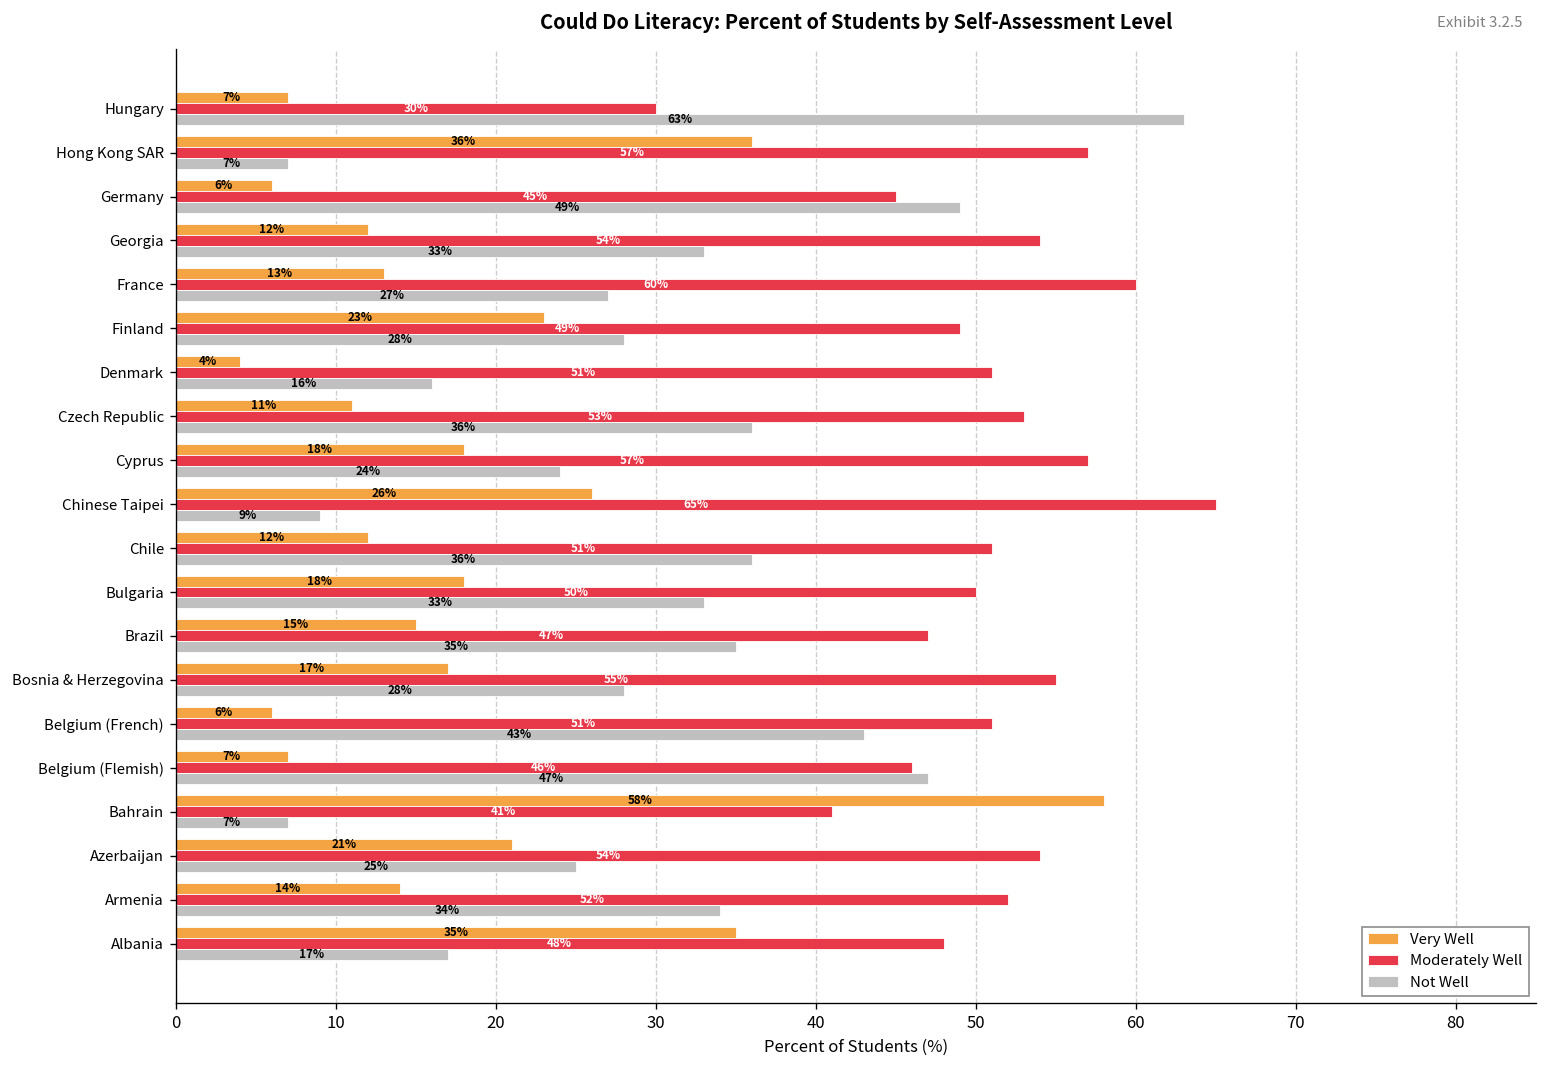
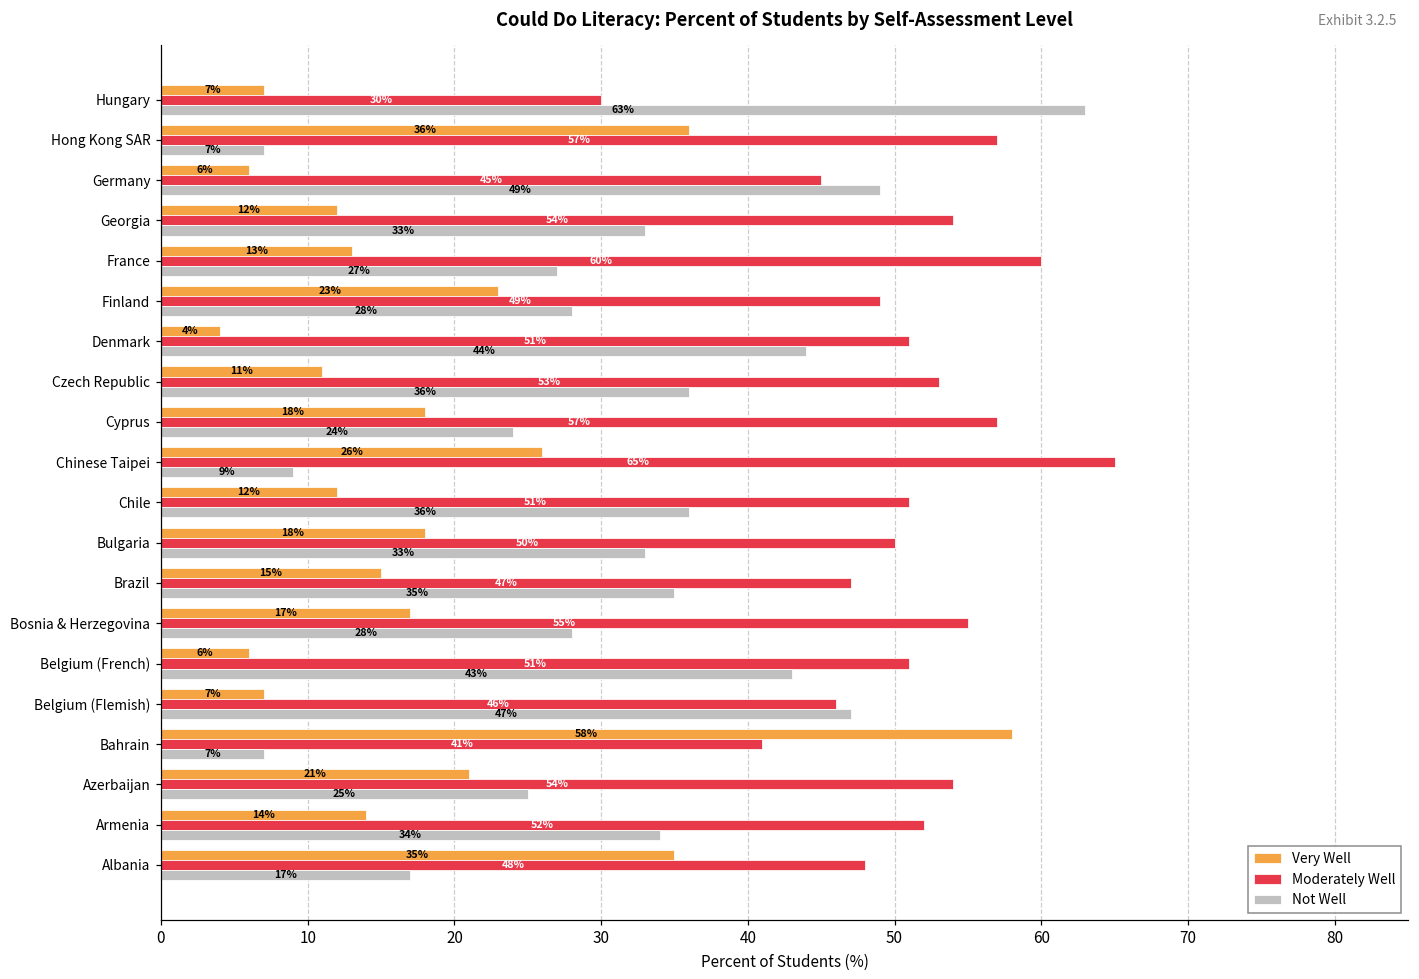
  {
    "Very Well": {
      "Hungary": "7%",
      "Hong Kong SAR": "36%",
      "Germany": "6%",
      "Georgia": "12%",
      "France": "13%",
      "Finland": "23%",
      "Denmark": "4%",
      "Czech Republic": "11%",
      "Cyprus": "18%",
      "Chinese Taipei": "26%",
      "Chile": "12%",
      "Bulgaria": "18%",
      "Brazil": "15%",
      "Bosnia & Herzegovina": "17%",
      "Belgium (French)": "6%",
      "Belgium (Flemish)": "7%",
      "Bahrain": "58%",
      "Azerbaijan": "21%",
      "Armenia": "14%",
      "Albania": "35%"
    },
    "Moderately Well": {
      "Hungary": "30%",
      "Hong Kong SAR": "57%",
      "Germany": "45%",
      "Georgia": "54%",
      "France": "60%",
      "Finland": "49%",
      "Denmark": "51%",
      "Czech Republic": "53%",
      "Cyprus": "57%",
      "Chinese Taipei": "65%",
      "Chile": "51%",
      "Bulgaria": "50%",
      "Brazil": "47%",
      "Bosnia & Herzegovina": "55%",
      "Belgium (French)": "51%",
      "Belgium (Flemish)": "46%",
      "Bahrain": "41%",
      "Azerbaijan": "54%",
      "Armenia": "52%",
      "Albania": "48%"
    },
    "Not Well": {
      "Hungary": "63%",
      "Hong Kong SAR": "7%",
      "Germany": "49%",
      "Georgia": "33%",
      "France": "27%",
      "Finland": "28%",
-     "Denmark": "16%",
+     "Denmark": "44%",
      "Czech Republic": "36%",
      "Cyprus": "24%",
      "Chinese Taipei": "9%",
      "Chile": "36%",
      "Bulgaria": "33%",
      "Brazil": "35%",
      "Bosnia & Herzegovina": "28%",
      "Belgium (French)": "43%",
      "Belgium (Flemish)": "47%",
      "Bahrain": "7%",
      "Azerbaijan": "25%",
      "Armenia": "34%",
      "Albania": "17%"
    }
  }
